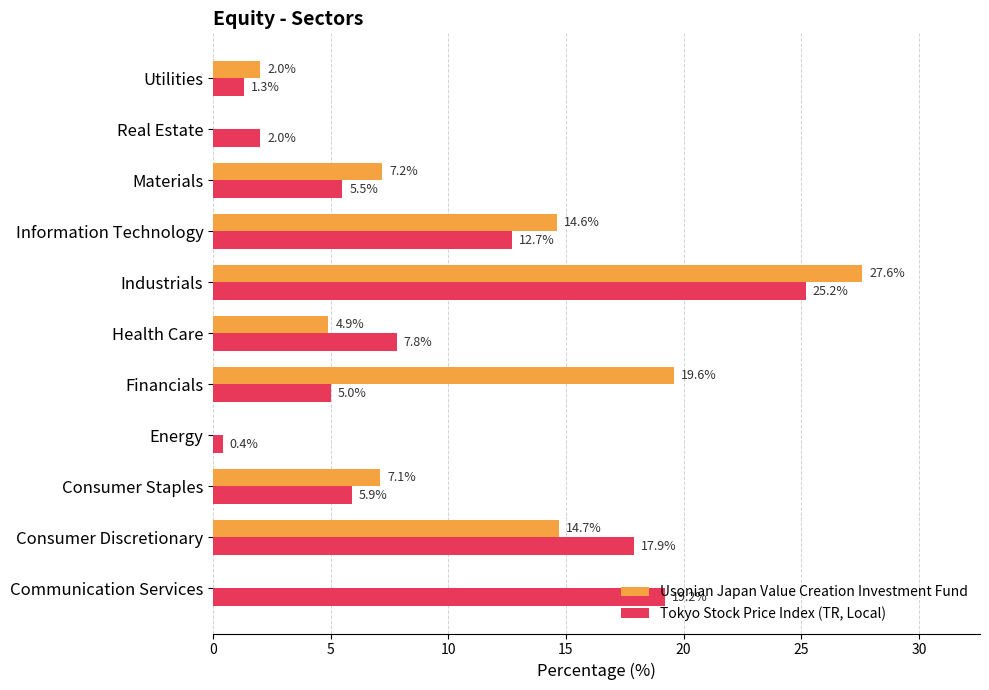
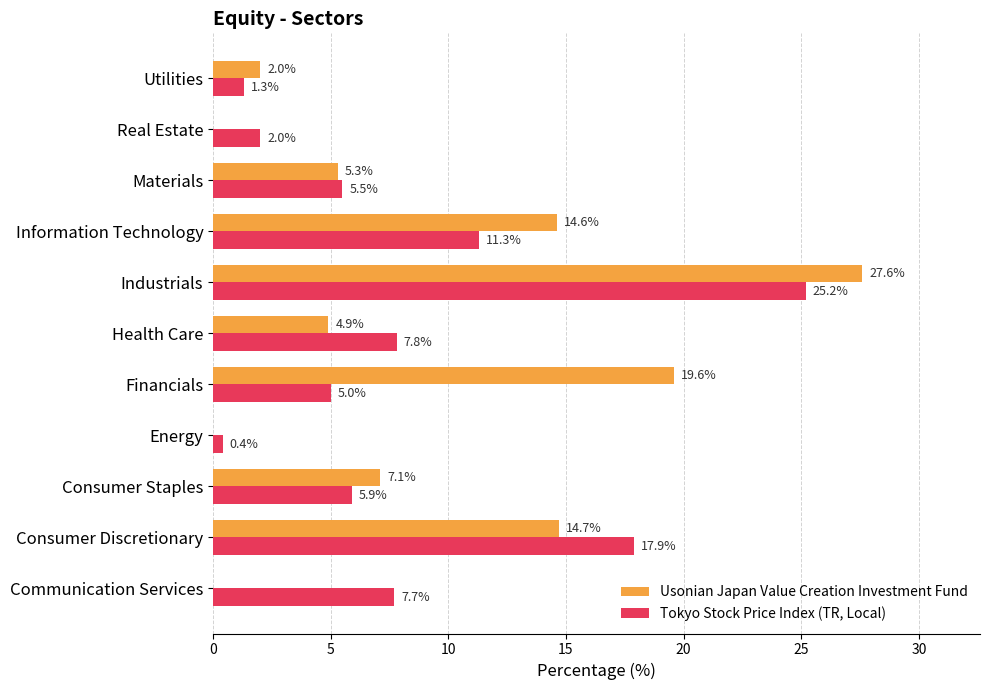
  {
    "Usonian Japan Value Creation Investment Fund": {
      "Utilities": "2.0%",
-     "Materials": "7.2%",
+     "Materials": "5.3%",
      "Information Technology": "14.6%",
      "Industrials": "27.6%",
      "Health Care": "4.9%",
      "Financials": "19.6%",
      "Consumer Staples": "7.1%",
      "Consumer Discretionary": "14.7%"
    },
    "Tokyo Stock Price Index (TR, Local)": {
      "Utilities": "1.3%",
      "Real Estate": "2.0%",
      "Materials": "5.5%",
-     "Information Technology": "12.7%",
+     "Information Technology": "11.3%",
      "Industrials": "25.2%",
      "Health Care": "7.8%",
      "Financials": "5.0%",
      "Energy": "0.4%",
      "Consumer Staples": "5.9%",
      "Consumer Discretionary": "17.9%",
-     "Communication Services": "19.2%"
+     "Communication Services": "7.7%"
    }
  }
